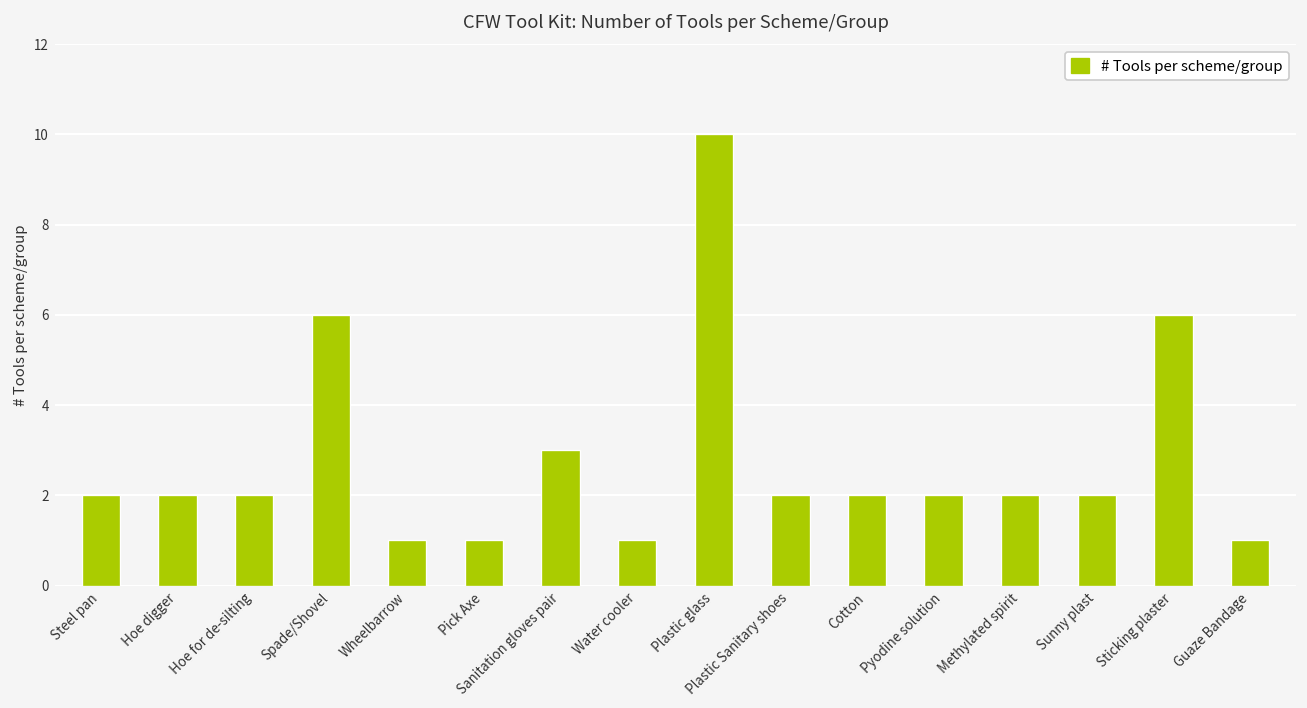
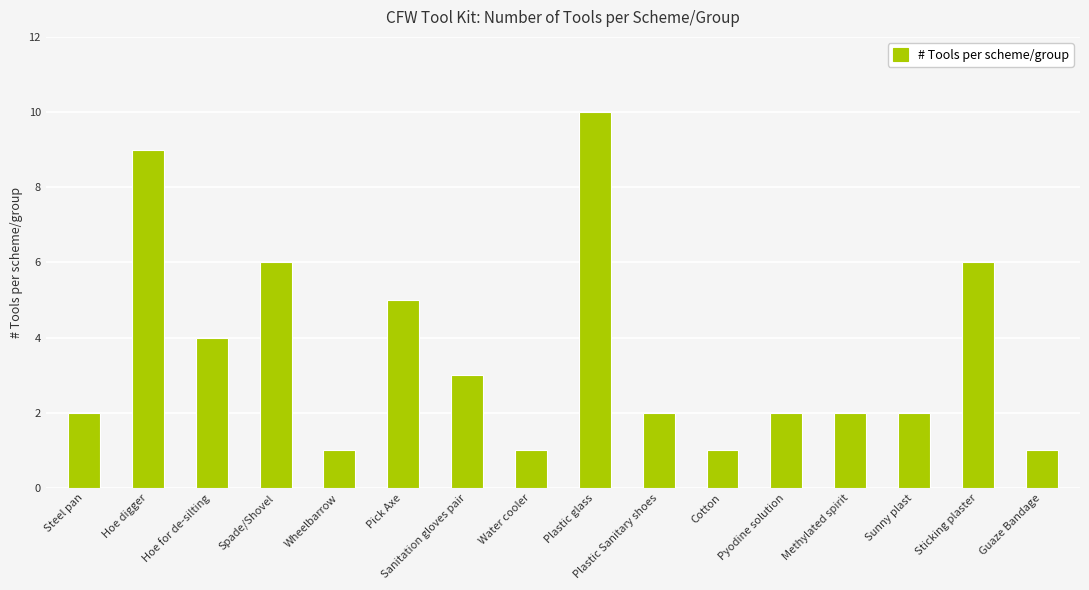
  {
    "Steel pan": 2,
-   "Hoe digger": 2,
-   "Hoe for de-silting": 2,
+   "Hoe digger": 9,
+   "Hoe for de-silting": 4,
    "Spade/Shovel": 6,
    "Wheelbarrow": 1,
-   "Pick Axe": 1,
+   "Pick Axe": 5,
    "Sanitation gloves pair": 3,
    "Water cooler": 1,
    "Plastic glass": 10,
    "Plastic Sanitary shoes": 2,
-   "Cotton": 2,
+   "Cotton": 1,
    "Pyodine solution": 2,
    "Methylated spirit": 2,
    "Sunny plast": 2,
    "Sticking plaster": 6,
    "Guaze Bandage": 1
  }
